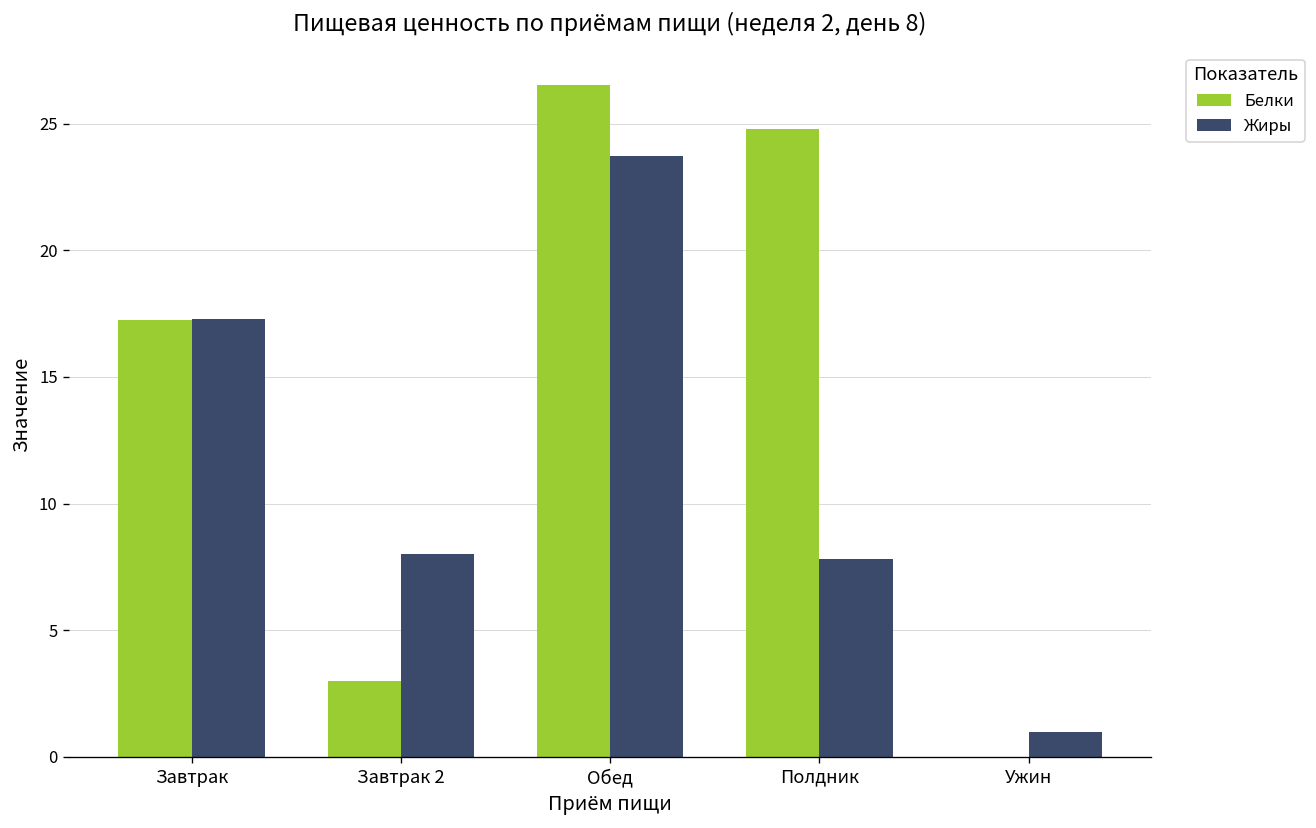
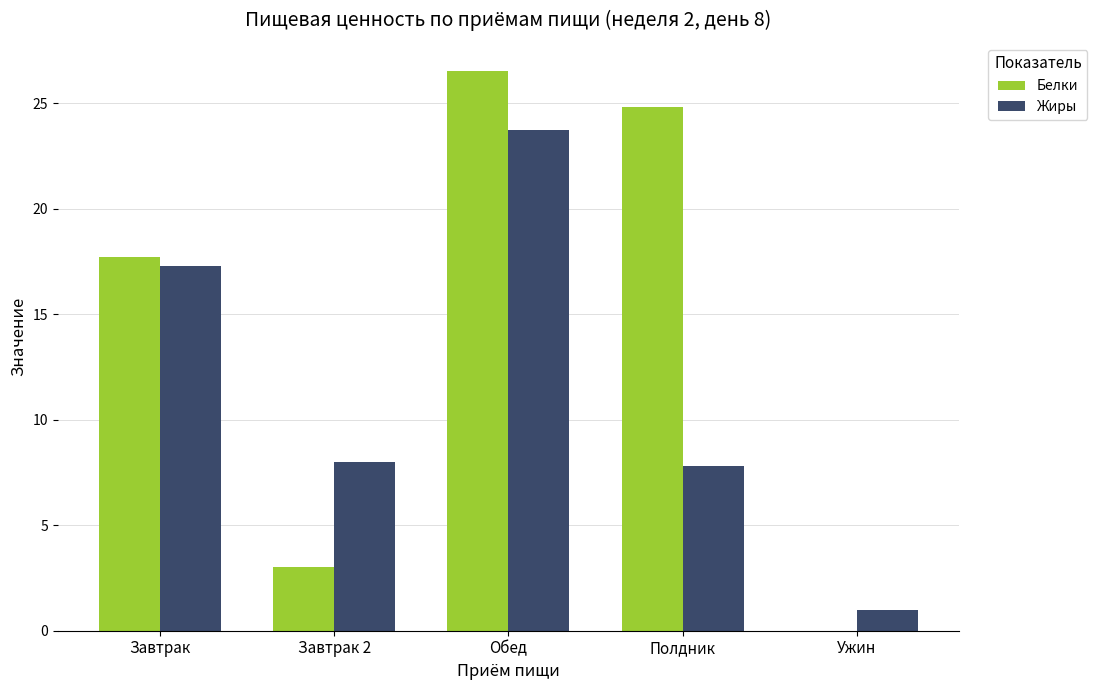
  {
    "Белки": {
-     "Завтрак": 17.3,
+     "Завтрак": 17.7,
      "Завтрак 2": 3.0,
      "Обед": 26.5,
      "Полдник": 24.8,
      "Ужин": 0.0
    },
    "Жиры": {
      "Завтрак": 17.3,
      "Завтрак 2": 8.0,
      "Обед": 23.7,
      "Полдник": 7.8,
      "Ужин": 1.0
    }
  }
